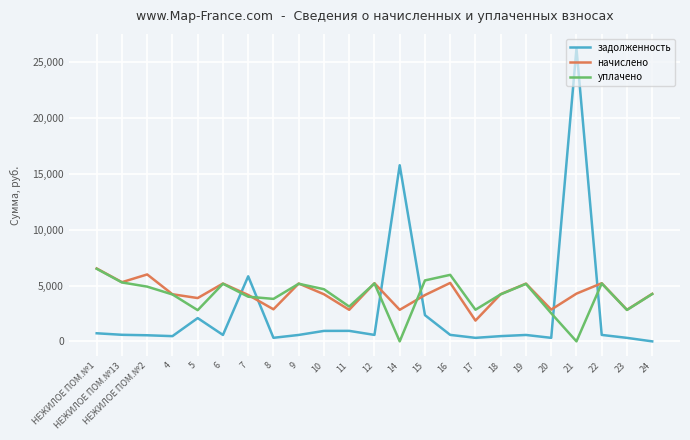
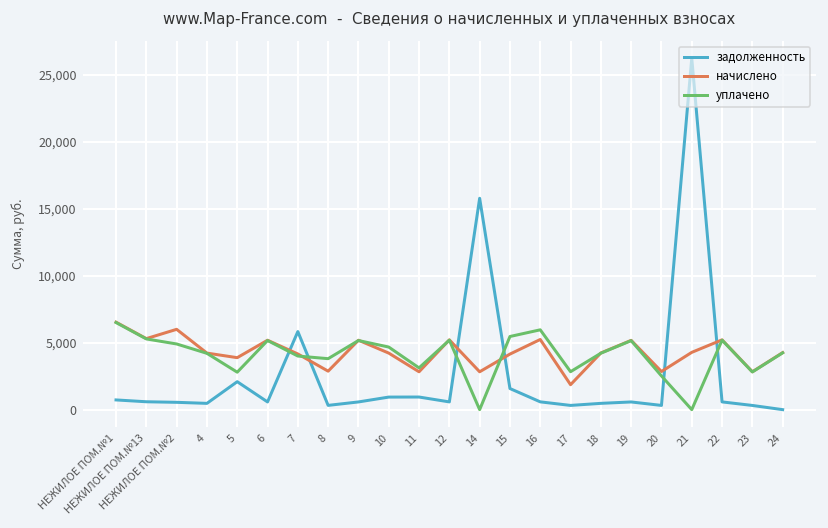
  {
    "задолженность": {
      "НЕЖИЛОЕ ПОМ.№1": "700",
      "НЕЖИЛОЕ ПОМ.№13": "600",
      "НЕЖИЛОЕ ПОМ.№2": "500",
      "4": "500",
      "5": "2,100",
      "6": "600",
      "7": "5,800",
      "8": "300",
      "9": "600",
      "10": "900",
      "11": "900",
      "12": "600",
      "14": "15,800",
-     "15": "2,300",
+     "15": "1,600",
      "16": "600",
      "17": "300",
      "18": "500",
      "19": "600",
      "20": "300",
      "22": "600",
      "23": "300",
      "24": "0"
    },
    "начислено": {
      "НЕЖИЛОЕ ПОМ.№2": "6,000",
      "5": "3,900",
      "8": "2,900",
      "10": "4,200",
      "11": "2,800",
      "14": "2,800",
      "15": "4,100",
      "16": "5,200",
      "17": "1,900",
      "20": "2,800",
      "21": "4,300"
    },
    "уплачено": {
      "НЕЖИЛОЕ ПОМ.№2": "4,900",
      "5": "2,800",
      "8": "3,800",
      "10": "4,700",
      "11": "3,100",
      "14": "0",
      "15": "5,500",
      "16": "6,000",
      "17": "2,800",
      "20": "2,500",
      "21": "0"
    }
  }
